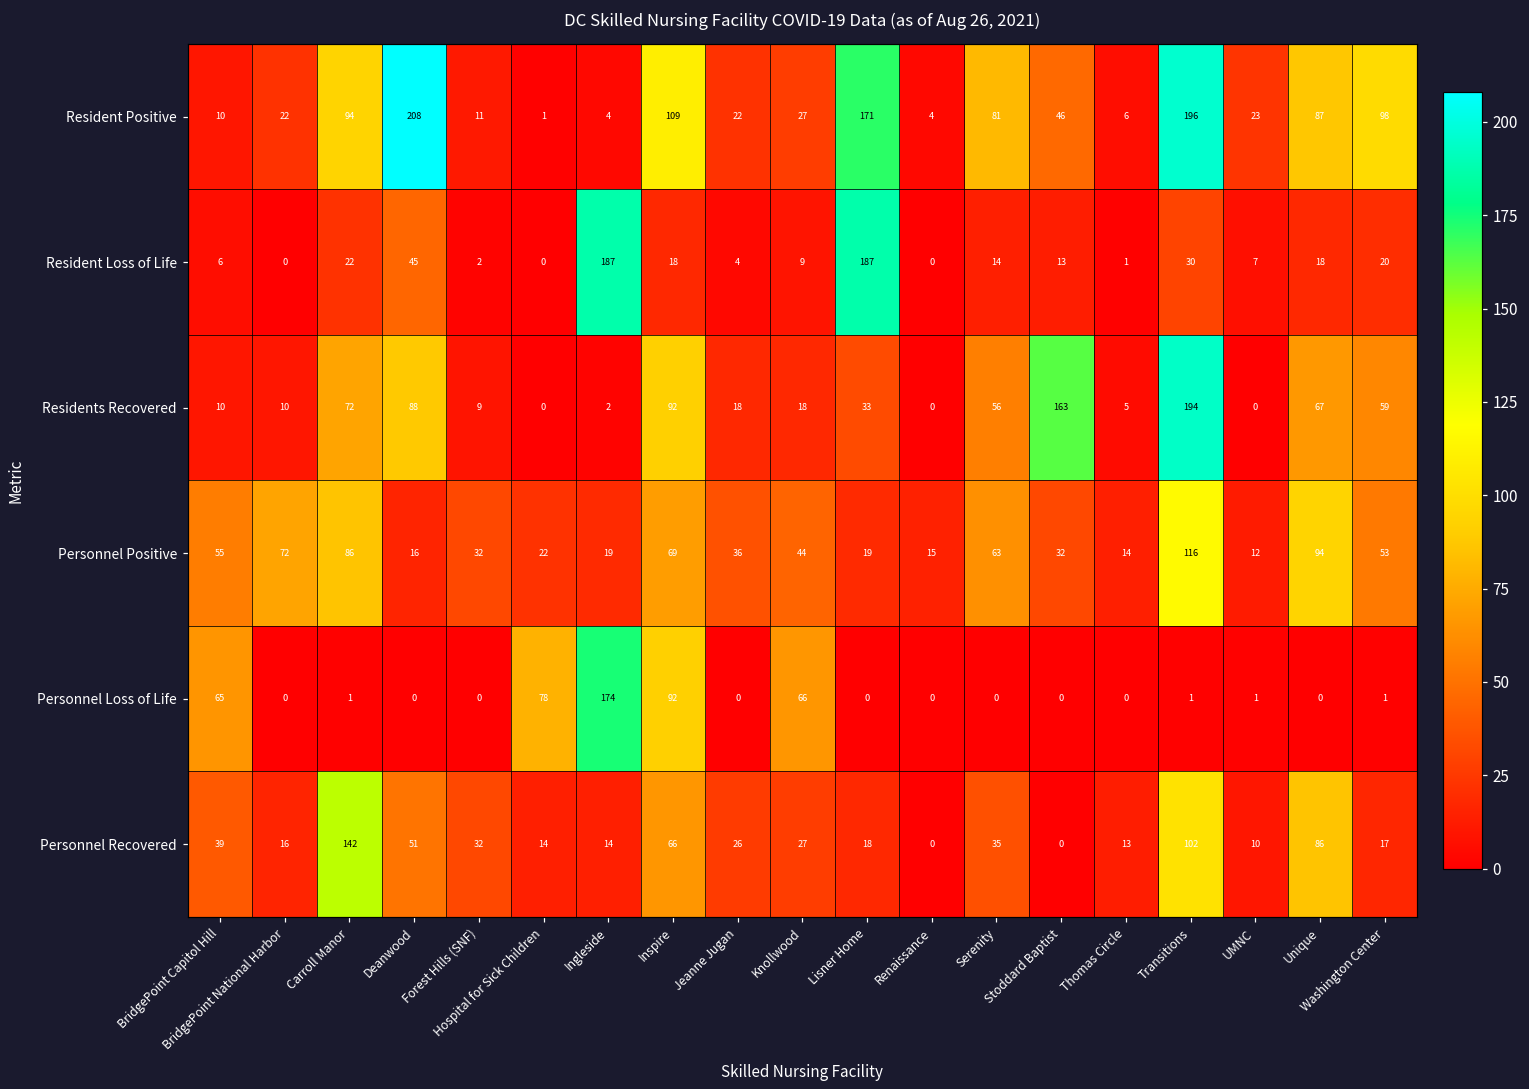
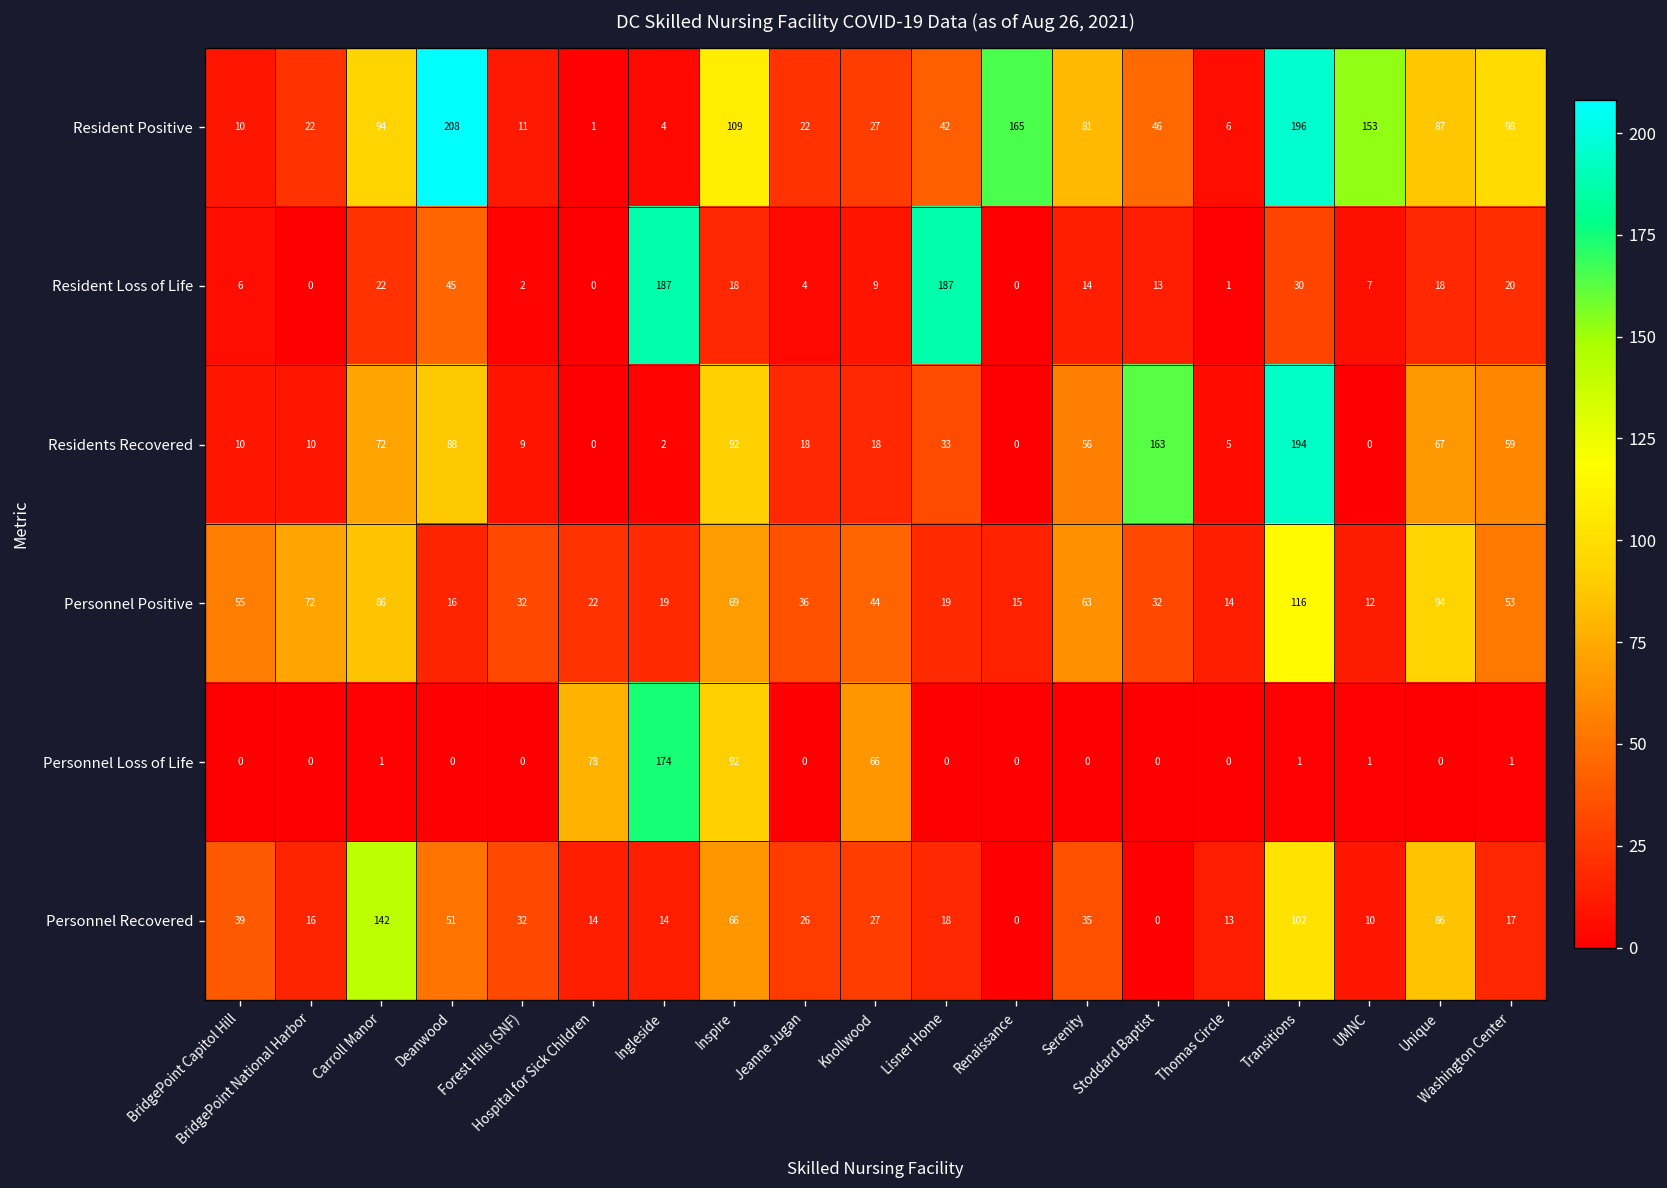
  {
    "Resident Positive": {
      "BridgePoint Capitol Hill": 10,
      "BridgePoint National Harbor": 22,
      "Carroll Manor": 94,
      "Deanwood": 208,
      "Forest Hills (SNF)": 11,
      "Hospital for Sick Children": 1,
      "Ingleside": 4,
      "Inspire": 109,
      "Jeanne Jugan": 22,
      "Knollwood": 27,
-     "Lisner Home": 171,
-     "Renaissance": 4,
+     "Lisner Home": 42,
+     "Renaissance": 165,
      "Serenity": 81,
      "Stoddard Baptist": 46,
      "Thomas Circle": 6,
      "Transitions": 196,
-     "UMNC": 23,
+     "UMNC": 153,
      "Unique": 87,
      "Washington Center": 98
    },
    "Resident Loss of Life": {
      "BridgePoint Capitol Hill": 6,
      "BridgePoint National Harbor": 0,
      "Carroll Manor": 22,
      "Deanwood": 45,
      "Forest Hills (SNF)": 2,
      "Hospital for Sick Children": 0,
      "Ingleside": 187,
      "Inspire": 18,
      "Jeanne Jugan": 4,
      "Knollwood": 9,
      "Lisner Home": 187,
      "Renaissance": 0,
      "Serenity": 14,
      "Stoddard Baptist": 13,
      "Thomas Circle": 1,
      "Transitions": 30,
      "UMNC": 7,
      "Unique": 18,
      "Washington Center": 20
    },
    "Residents Recovered": {
      "BridgePoint Capitol Hill": 10,
      "BridgePoint National Harbor": 10,
      "Carroll Manor": 72,
      "Deanwood": 88,
      "Forest Hills (SNF)": 9,
      "Hospital for Sick Children": 0,
      "Ingleside": 2,
      "Inspire": 92,
      "Jeanne Jugan": 18,
      "Knollwood": 18,
      "Lisner Home": 33,
      "Renaissance": 0,
      "Serenity": 56,
      "Stoddard Baptist": 163,
      "Thomas Circle": 5,
      "Transitions": 194,
      "UMNC": 0,
      "Unique": 67,
      "Washington Center": 59
    },
    "Personnel Positive": {
      "BridgePoint Capitol Hill": 55,
      "BridgePoint National Harbor": 72,
      "Carroll Manor": 86,
      "Deanwood": 16,
      "Forest Hills (SNF)": 32,
      "Hospital for Sick Children": 22,
      "Ingleside": 19,
      "Inspire": 69,
      "Jeanne Jugan": 36,
      "Knollwood": 44,
      "Lisner Home": 19,
      "Renaissance": 15,
      "Serenity": 63,
      "Stoddard Baptist": 32,
      "Thomas Circle": 14,
      "Transitions": 116,
      "UMNC": 12,
      "Unique": 94,
      "Washington Center": 53
    },
    "Personnel Loss of Life": {
-     "BridgePoint Capitol Hill": 65,
+     "BridgePoint Capitol Hill": 0,
      "BridgePoint National Harbor": 0,
      "Carroll Manor": 1,
      "Deanwood": 0,
      "Forest Hills (SNF)": 0,
      "Hospital for Sick Children": 78,
      "Ingleside": 174,
      "Inspire": 92,
      "Jeanne Jugan": 0,
      "Knollwood": 66,
      "Lisner Home": 0,
      "Renaissance": 0,
      "Serenity": 0,
      "Stoddard Baptist": 0,
      "Thomas Circle": 0,
      "Transitions": 1,
      "UMNC": 1,
      "Unique": 0,
      "Washington Center": 1
    },
    "Personnel Recovered": {
      "BridgePoint Capitol Hill": 39,
      "BridgePoint National Harbor": 16,
      "Carroll Manor": 142,
      "Deanwood": 51,
      "Forest Hills (SNF)": 32,
      "Hospital for Sick Children": 14,
      "Ingleside": 14,
      "Inspire": 66,
      "Jeanne Jugan": 26,
      "Knollwood": 27,
      "Lisner Home": 18,
      "Renaissance": 0,
      "Serenity": 35,
      "Stoddard Baptist": 0,
      "Thomas Circle": 13,
      "Transitions": 102,
      "UMNC": 10,
      "Unique": 86,
      "Washington Center": 17
    }
  }
